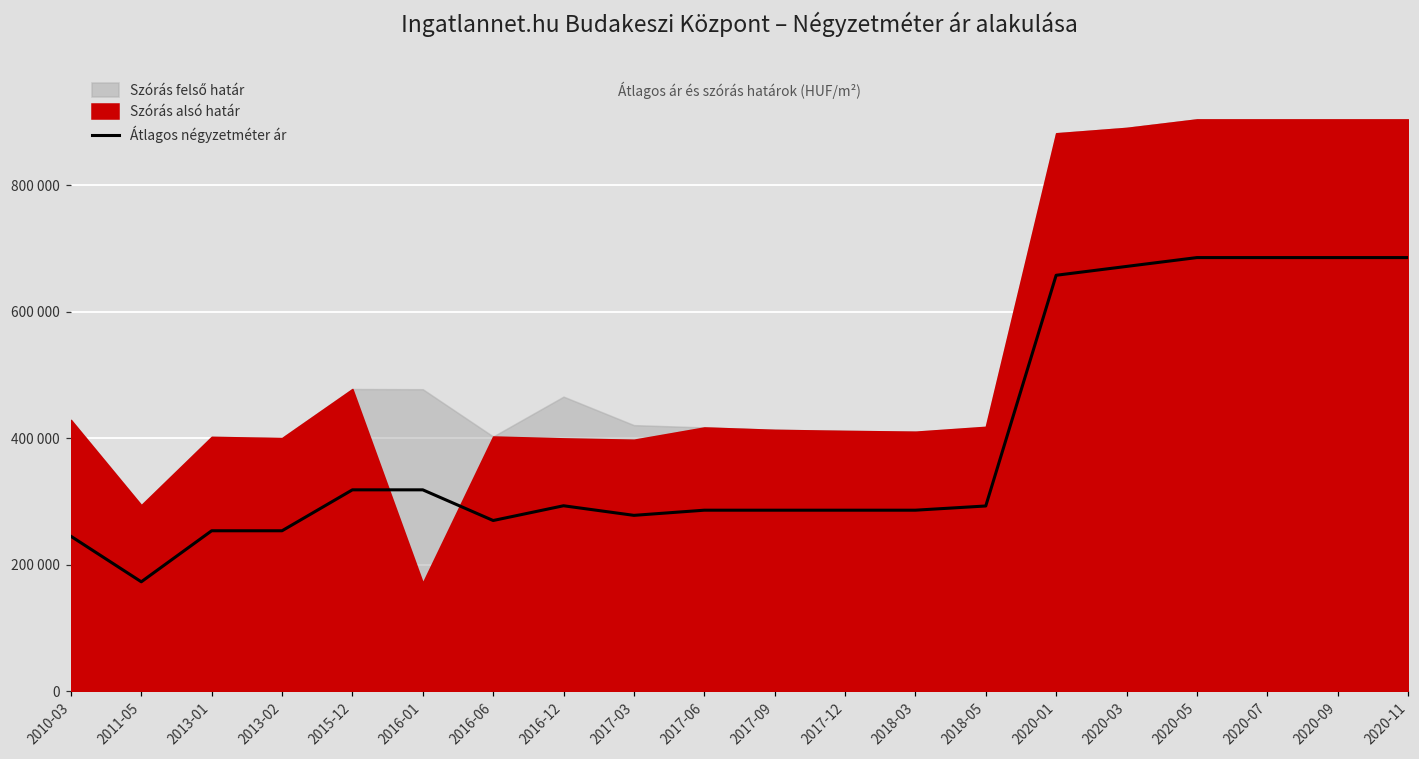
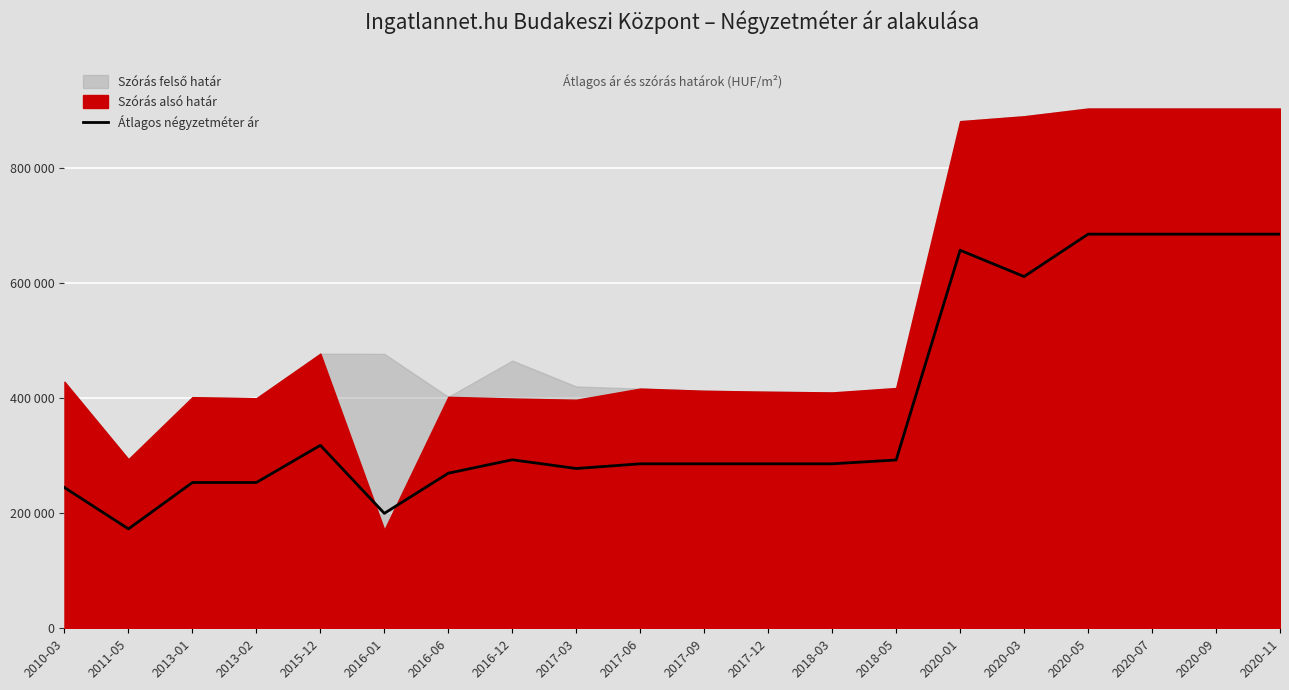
  {
    "Átlagos négyzetméter ár": {
      "2010-03": 240000,
      "2011-05": 170000,
      "2013-01": 250000,
      "2013-02": 250000,
      "2015-12": 320000,
-     "2016-01": 320000,
+     "2016-01": 200000,
      "2016-06": 270000,
      "2016-12": 290000,
      "2017-03": 280000,
      "2017-06": 290000,
      "2017-09": 290000,
      "2017-12": 290000,
      "2018-03": 290000,
      "2018-05": 290000,
      "2020-01": 660000,
-     "2020-03": 670000,
+     "2020-03": 610000,
      "2020-05": 690000,
      "2020-07": 690000,
      "2020-09": 690000,
      "2020-11": 690000
    },
    "Szórás alsó határ": {
      "2016-01": 170000,
      "2016-12": 400000,
      "2017-03": 400000
    }
  }
